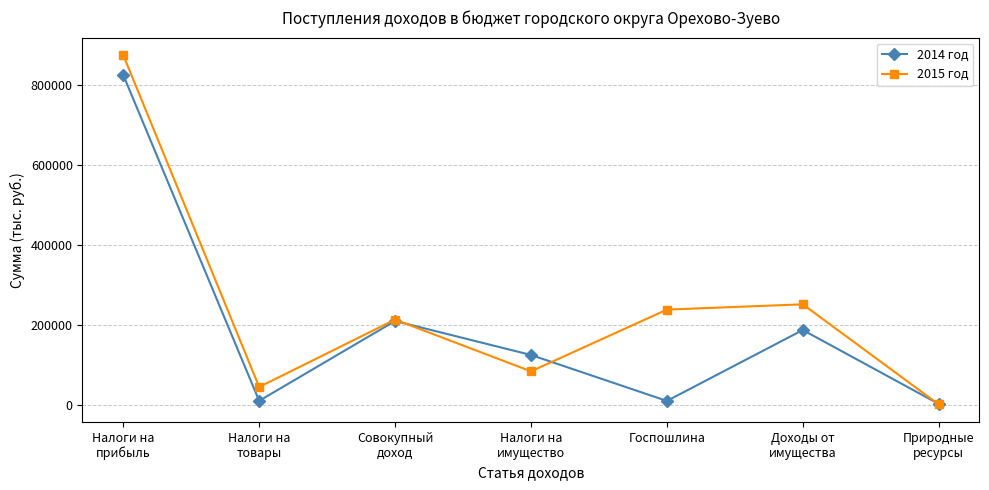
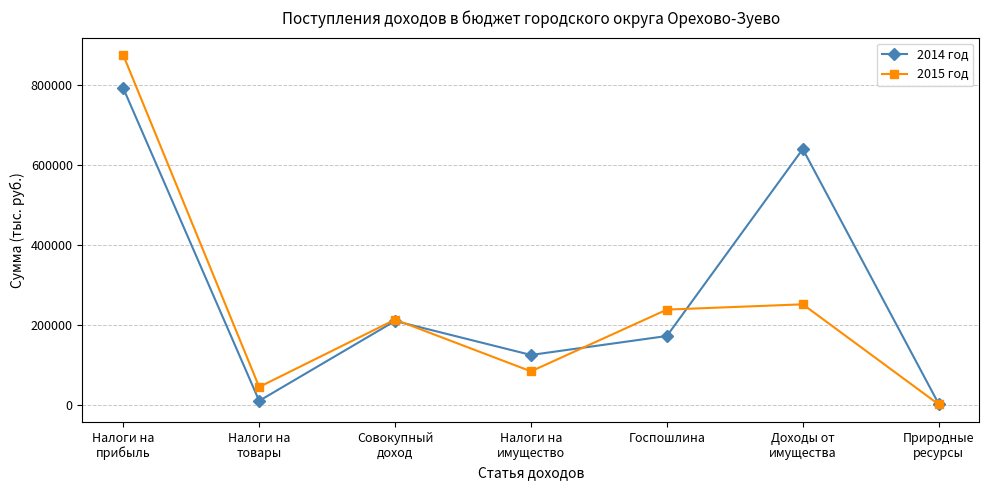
  {
    "2014 год": {
-     "Налоги на прибыль": 830000,
+     "Налоги на прибыль": 790000,
      "Налоги на товары": 10000,
      "Налоги на имущество": 130000,
-     "Госпошлина": 10000,
-     "Доходы от имущества": 190000
+     "Госпошлина": 170000,
+     "Доходы от имущества": 640000
    },
    "2015 год": {
      "Налоги на прибыль": 880000,
      "Налоги на товары": 50000,
      "Налоги на имущество": 80000,
      "Госпошлина": 240000,
      "Доходы от имущества": 250000
    }
  }
